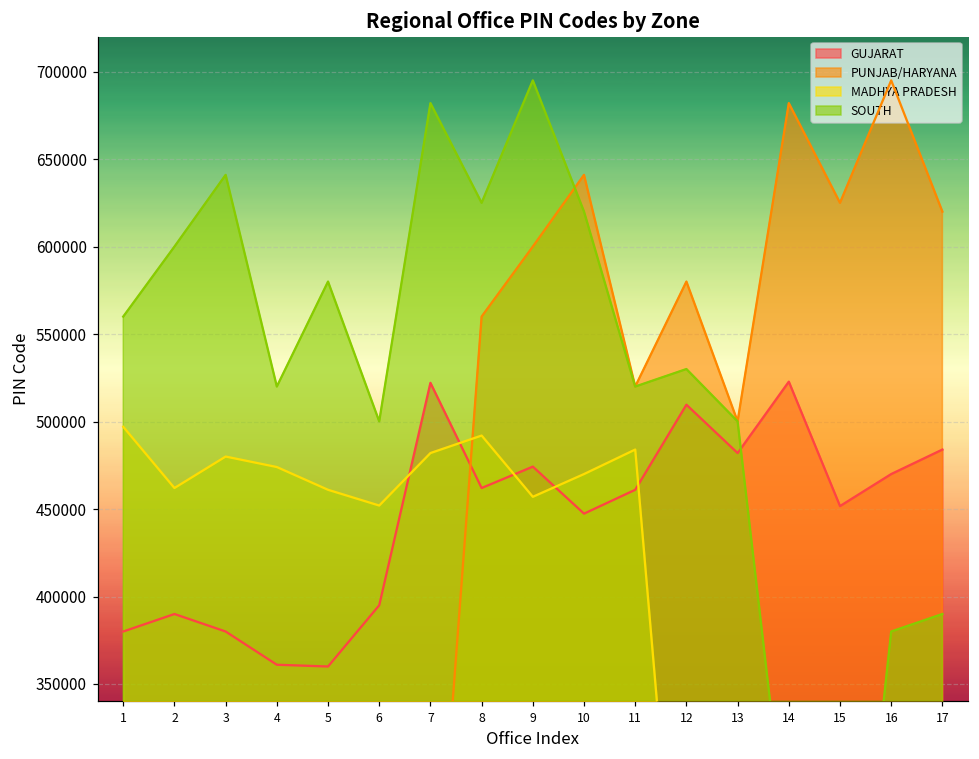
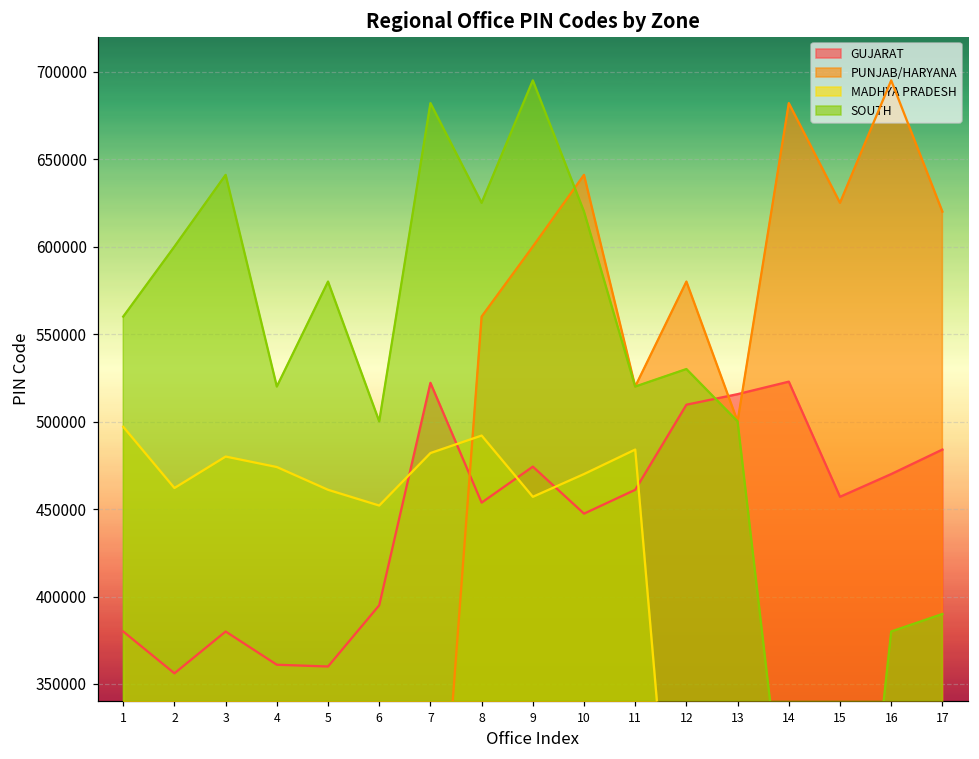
  {
    "GUJARAT": {
      "1": 380000,
-     "2": 390000,
+     "2": 356000,
      "3": 380000,
      "4": 361000,
      "5": 360000,
      "6": 395000,
      "7": 522000,
-     "8": 462000,
+     "8": 454000,
      "9": 474000,
      "10": 447000,
      "11": 461000,
      "12": 510000,
-     "13": 482000,
+     "13": 516000,
      "14": 523000,
-     "15": 452000,
+     "15": 457000,
      "16": 470000,
      "17": 484000
    }
  }
